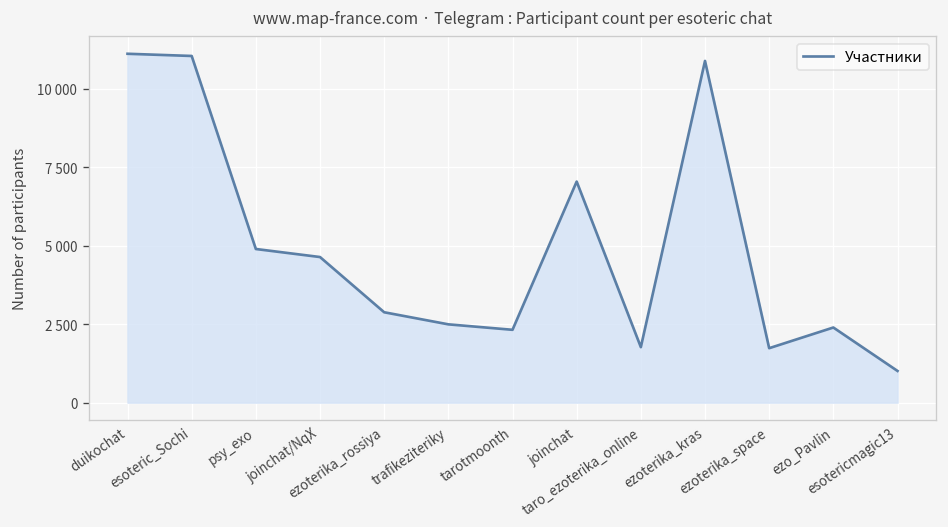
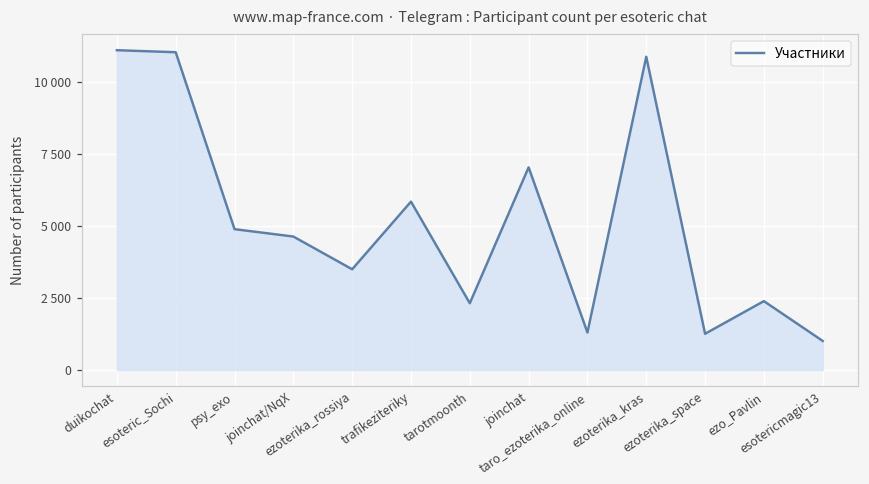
  {
    "duikochat": 11100,
    "esoteric_Sochi": 11000,
    "psy_exo": 4900,
    "joinchat/NqX": 4600,
-   "ezoterika_rossiya": 2900,
-   "trafikeziteriky": 2500,
+   "ezoterika_rossiya": 3500,
+   "trafikeziteriky": 5900,
    "tarotmoonth": 2300,
    "joinchat": 7000,
-   "taro_ezoterika_online": 1800,
+   "taro_ezoterika_online": 1300,
    "ezoterika_kras": 10900,
-   "ezoterika_space": 1700,
+   "ezoterika_space": 1300,
    "ezo_Pavlin": 2400,
    "esotericmagic13": 1000
  }
